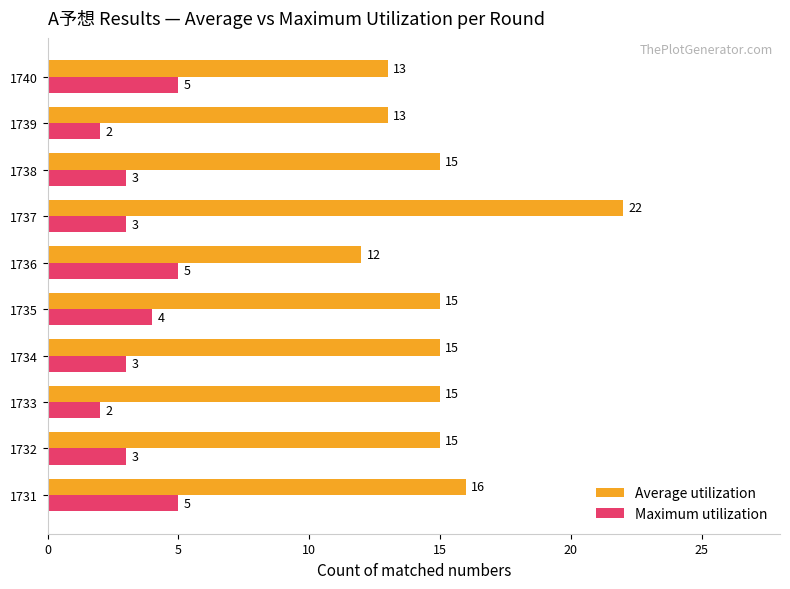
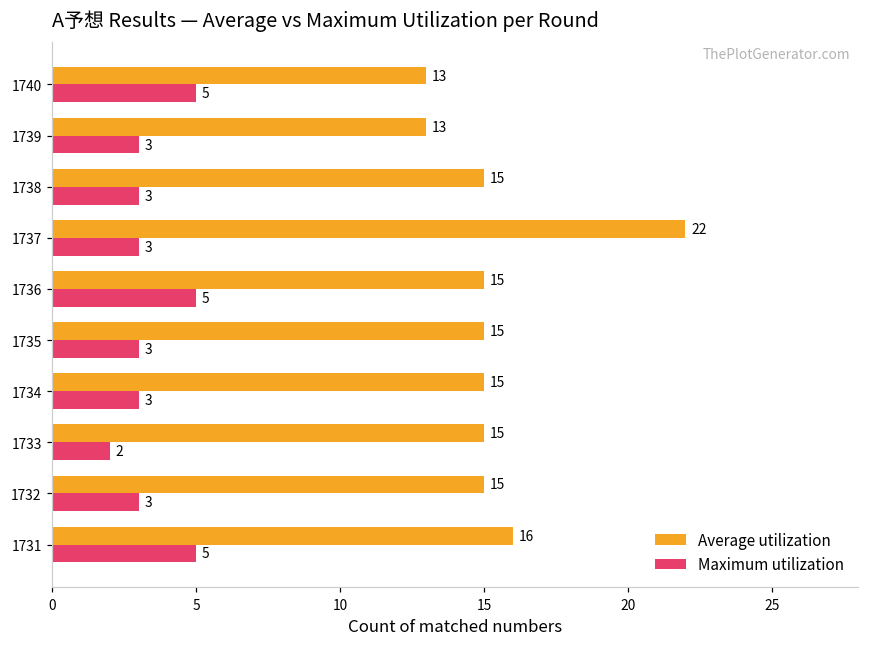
  {
    "Average utilization": {
      "1740": 13,
      "1739": 13,
      "1738": 15,
      "1737": 22,
-     "1736": 12,
+     "1736": 15,
      "1735": 15,
      "1734": 15,
      "1733": 15,
      "1732": 15,
      "1731": 16
    },
    "Maximum utilization": {
      "1740": 5,
-     "1739": 2,
+     "1739": 3,
      "1738": 3,
      "1737": 3,
      "1736": 5,
-     "1735": 4,
+     "1735": 3,
      "1734": 3,
      "1733": 2,
      "1732": 3,
      "1731": 5
    }
  }
